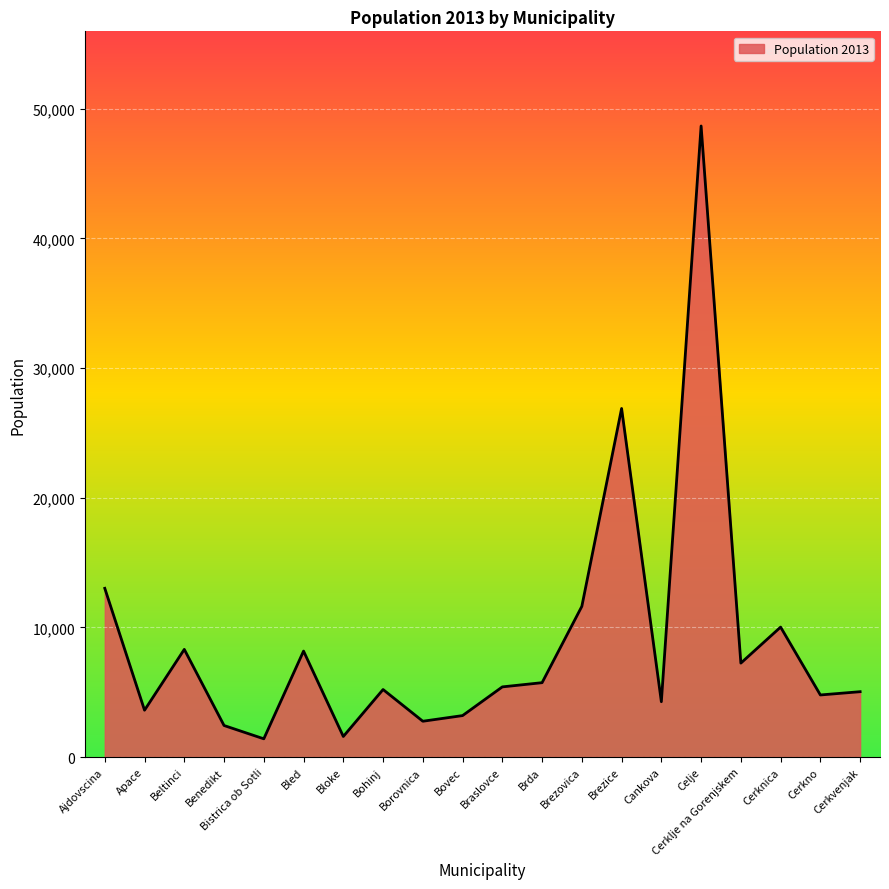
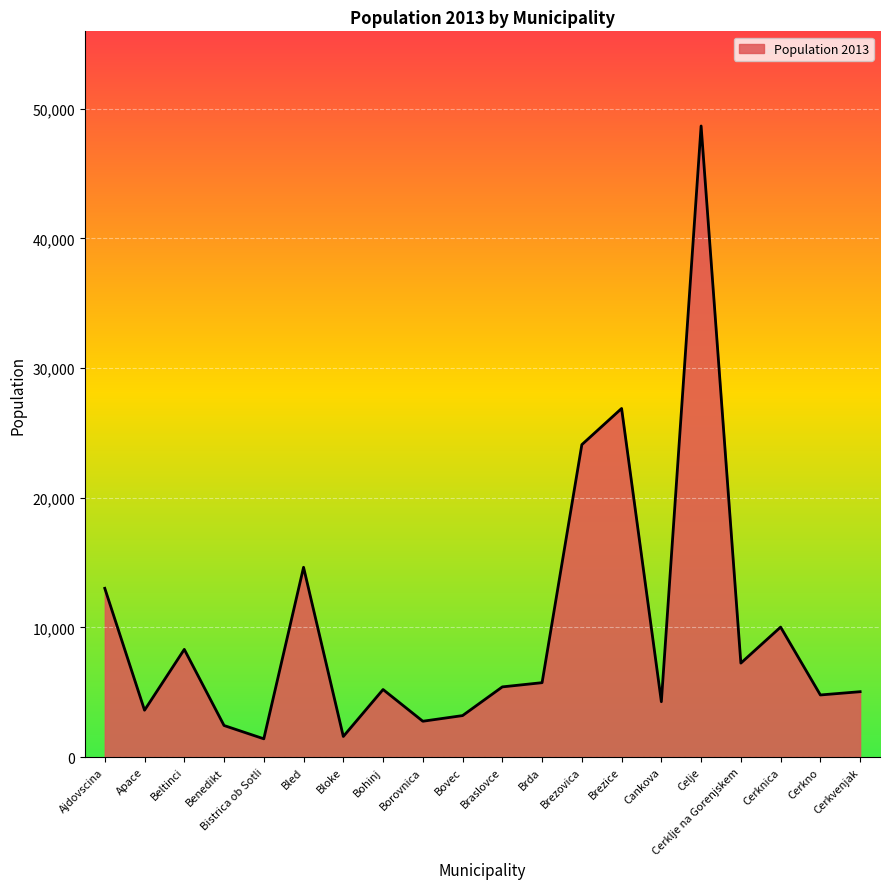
  {
    "Ajdovscina": "13,000",
    "Apace": "3,600",
    "Beltinci": "8,300",
    "Benedikt": "2,400",
    "Bistrica ob Sotli": "1,400",
-   "Bled": "8,200",
+   "Bled": "14,600",
    "Bloke": "1,600",
    "Bohinj": "5,200",
    "Borovnica": "2,800",
    "Bovec": "3,200",
    "Braslovce": "5,400",
    "Brda": "5,700",
-   "Brezovica": "11,600",
+   "Brezovica": "24,100",
    "Brezice": "26,900",
    "Cankova": "4,300",
    "Celje": "48,700",
    "Cerklje na Gorenjskem": "7,200",
    "Cerknica": "10,000",
    "Cerkno": "4,800",
    "Cerkvenjak": "5,000"
  }
